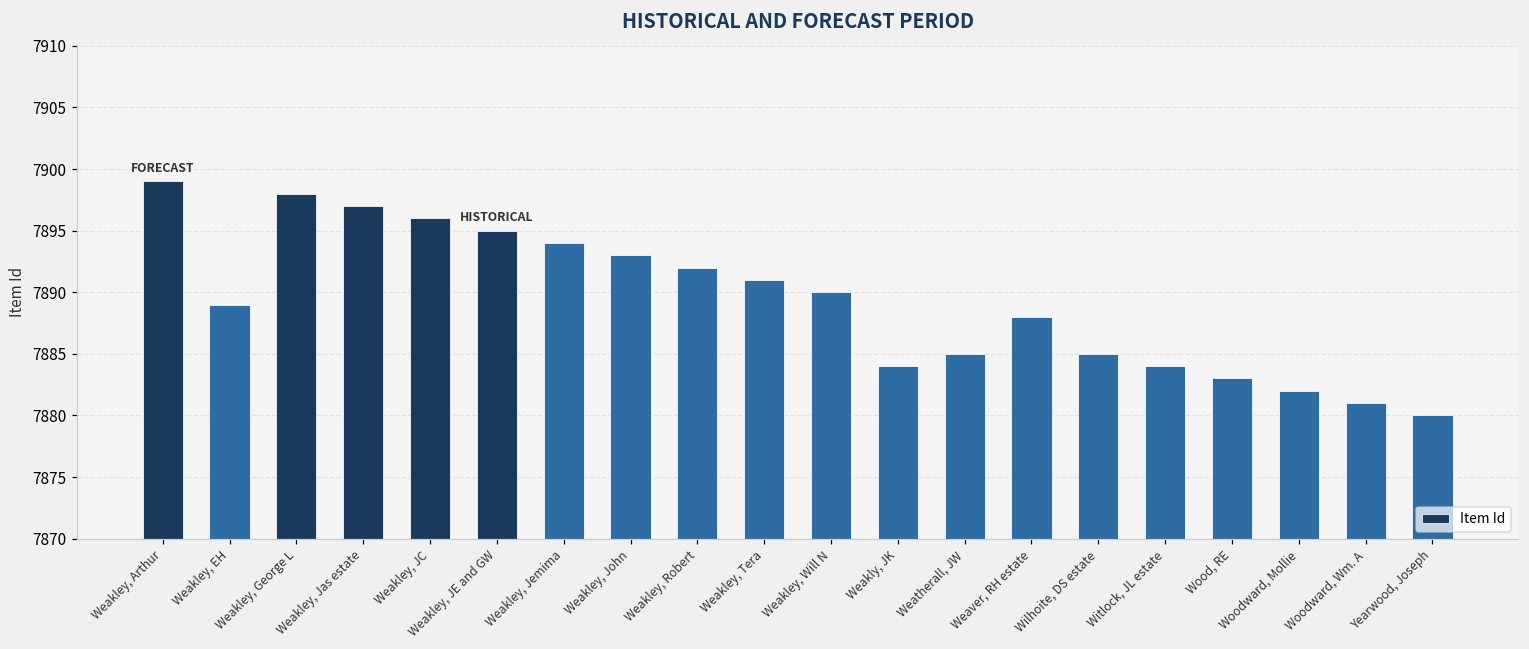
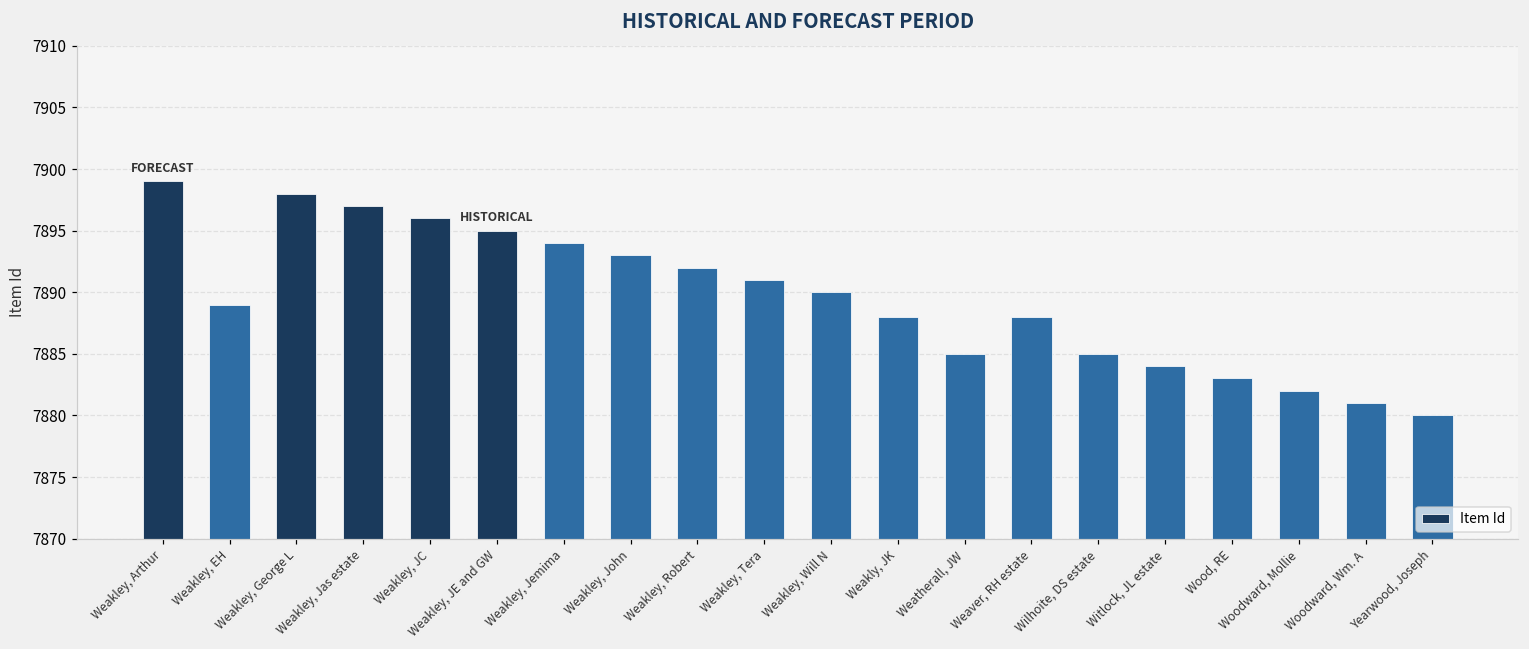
  {
    "Weakley, Arthur": 7899,
    "Weakley, EH": 7889,
    "Weakley, George L": 7898,
    "Weakley, Jas estate": 7897,
    "Weakley, JC": 7896,
    "Weakley, JE and GW": 7895,
    "Weakley, Jemima": 7894,
    "Weakley, John": 7893,
    "Weakley, Robert": 7892,
    "Weakley, Tera": 7891,
    "Weakley, Will N": 7890,
-   "Weakly, JK": 7884,
+   "Weakly, JK": 7888,
    "Weatherall, JW": 7885,
    "Weaver, RH estate": 7888,
    "Wilhoite, DS estate": 7885,
    "Witlock, JL estate": 7884,
    "Wood, RE": 7883,
    "Woodward, Mollie": 7882,
    "Woodward, Wm. A": 7881,
    "Yearwood, Joseph": 7880
  }
